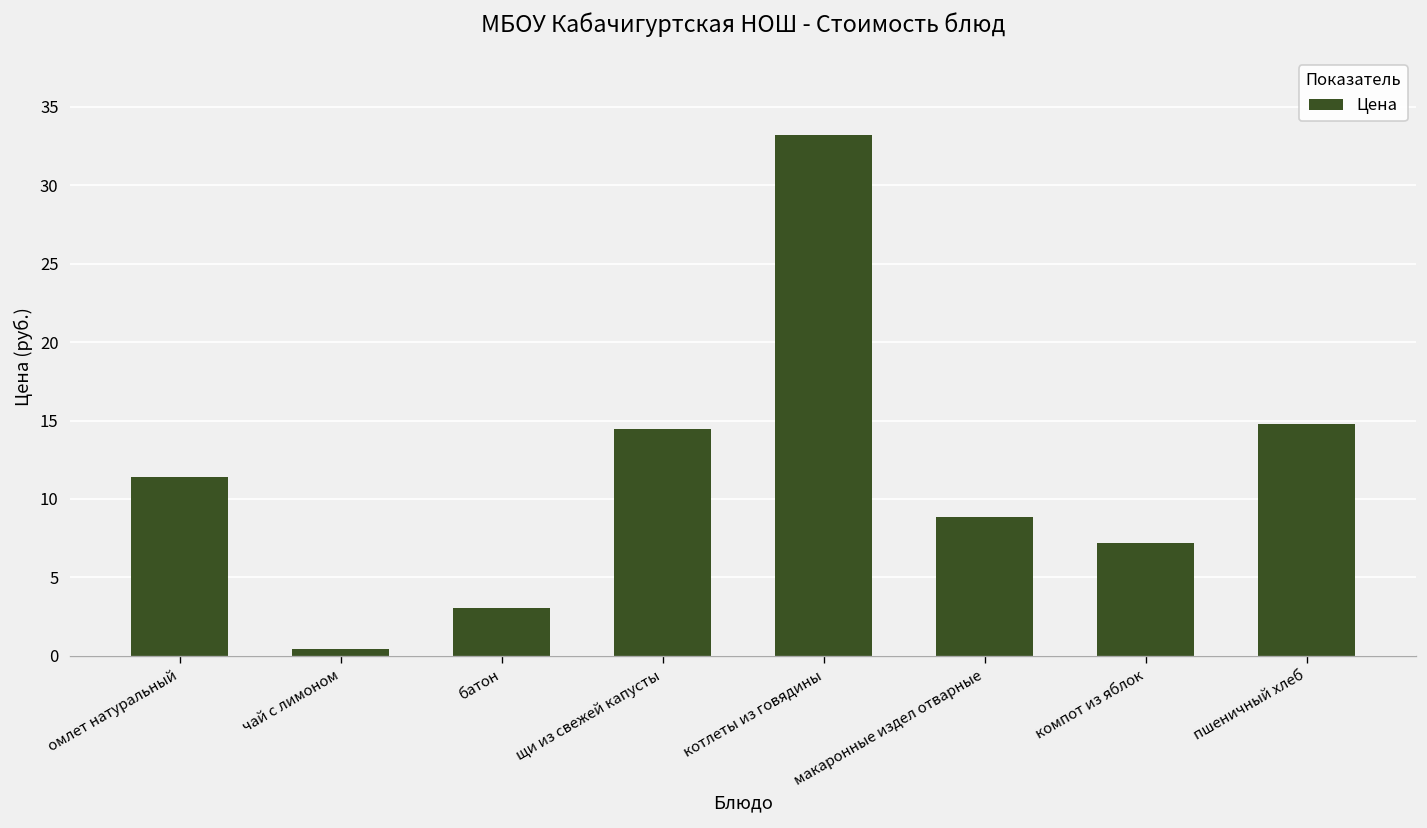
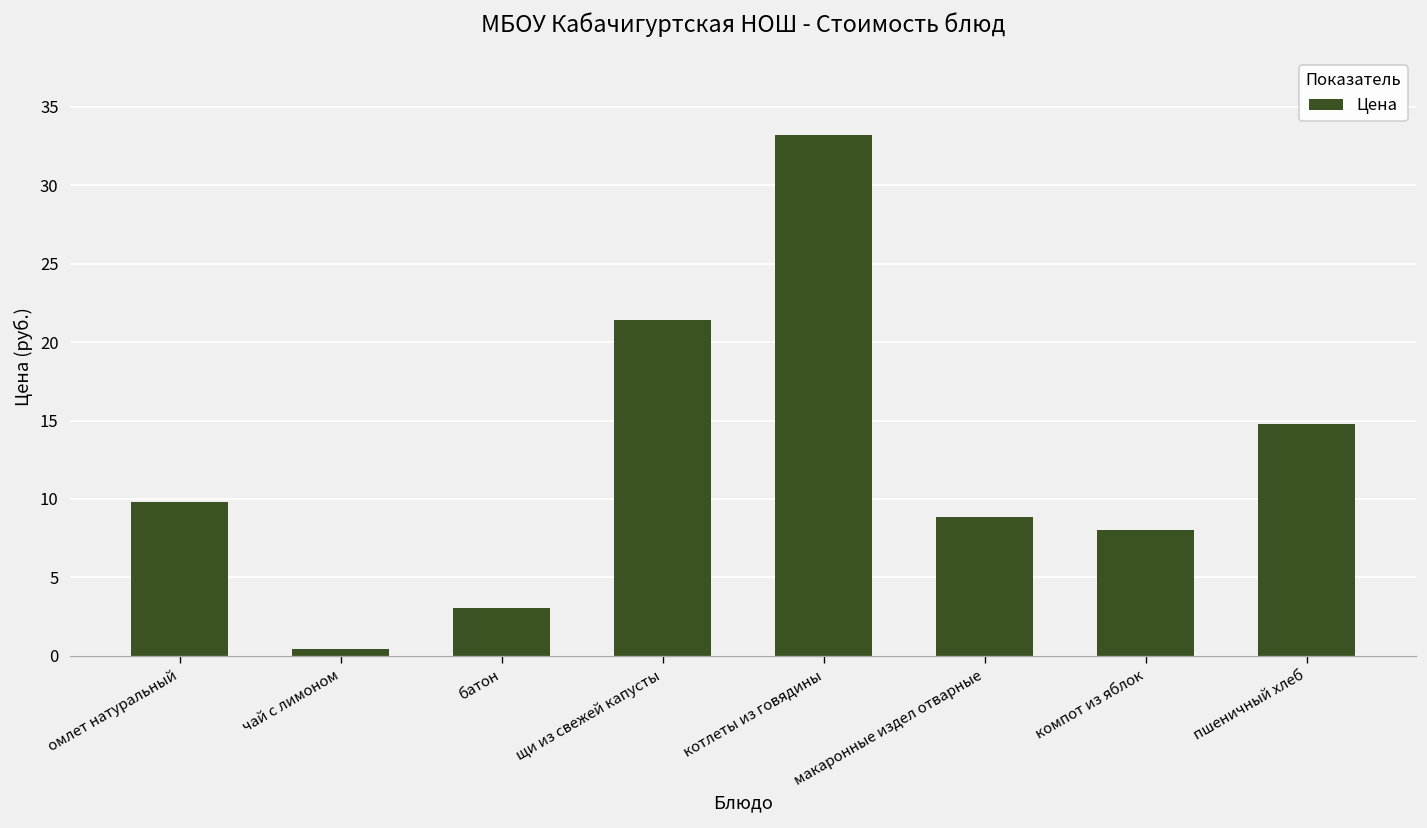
  {
-   "омлет натуральный": 11.4,
+   "омлет натуральный": 9.8,
    "чай с лимоном": 0.5,
    "батон": 3.1,
-   "щи из свежей капусты": 14.5,
+   "щи из свежей капусты": 21.4,
    "котлеты из говядины": 33.2,
    "макаронные издел отварные": 8.9,
-   "компот из яблок": 7.2,
+   "компот из яблок": 8.0,
    "пшеничный хлеб": 14.8
  }
